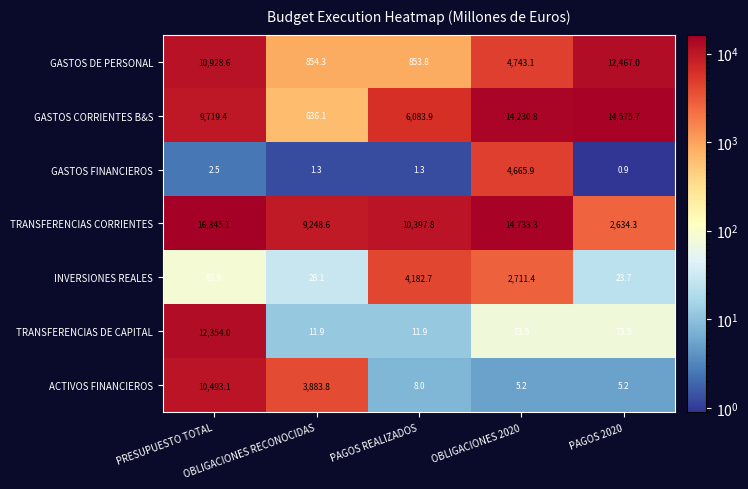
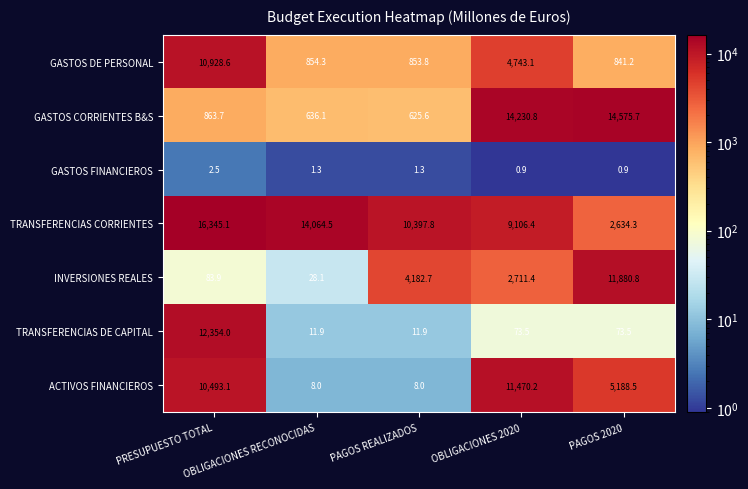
  {
    "GASTOS DE PERSONAL": {
      "PRESUPUESTO TOTAL": "10,928.6",
      "OBLIGACIONES RECONOCIDAS": "854.3",
      "PAGOS REALIZADOS": "853.8",
      "OBLIGACIONES 2020": "4,743.1",
-     "PAGOS 2020": "12,467.0"
+     "PAGOS 2020": "841.2"
    },
    "GASTOS CORRIENTES B&S": {
-     "PRESUPUESTO TOTAL": "9,719.4",
+     "PRESUPUESTO TOTAL": "863.7",
      "OBLIGACIONES RECONOCIDAS": "636.1",
-     "PAGOS REALIZADOS": "6,083.9",
+     "PAGOS REALIZADOS": "625.6",
      "OBLIGACIONES 2020": "14,230.8",
      "PAGOS 2020": "14,575.7"
    },
    "GASTOS FINANCIEROS": {
      "PRESUPUESTO TOTAL": "2.5",
      "OBLIGACIONES RECONOCIDAS": "1.3",
      "PAGOS REALIZADOS": "1.3",
-     "OBLIGACIONES 2020": "4,665.9",
+     "OBLIGACIONES 2020": "0.9",
      "PAGOS 2020": "0.9"
    },
    "TRANSFERENCIAS CORRIENTES": {
      "PRESUPUESTO TOTAL": "16,345.1",
-     "OBLIGACIONES RECONOCIDAS": "9,248.6",
+     "OBLIGACIONES RECONOCIDAS": "14,064.5",
      "PAGOS REALIZADOS": "10,397.8",
-     "OBLIGACIONES 2020": "14,733.3",
+     "OBLIGACIONES 2020": "9,106.4",
      "PAGOS 2020": "2,634.3"
    },
    "INVERSIONES REALES": {
      "OBLIGACIONES RECONOCIDAS": "28.1",
      "PAGOS REALIZADOS": "4,182.7",
      "OBLIGACIONES 2020": "2,711.4",
-     "PAGOS 2020": "23.7"
+     "PAGOS 2020": "11,880.8"
    },
    "TRANSFERENCIAS DE CAPITAL": {
      "PRESUPUESTO TOTAL": "12,354.0",
      "OBLIGACIONES RECONOCIDAS": "11.9",
      "PAGOS REALIZADOS": "11.9"
    },
    "ACTIVOS FINANCIEROS": {
      "PRESUPUESTO TOTAL": "10,493.1",
-     "OBLIGACIONES RECONOCIDAS": "3,883.8",
+     "OBLIGACIONES RECONOCIDAS": "8.0",
      "PAGOS REALIZADOS": "8.0",
-     "OBLIGACIONES 2020": "5.2",
-     "PAGOS 2020": "5.2"
+     "OBLIGACIONES 2020": "11,470.2",
+     "PAGOS 2020": "5,188.5"
    }
  }
